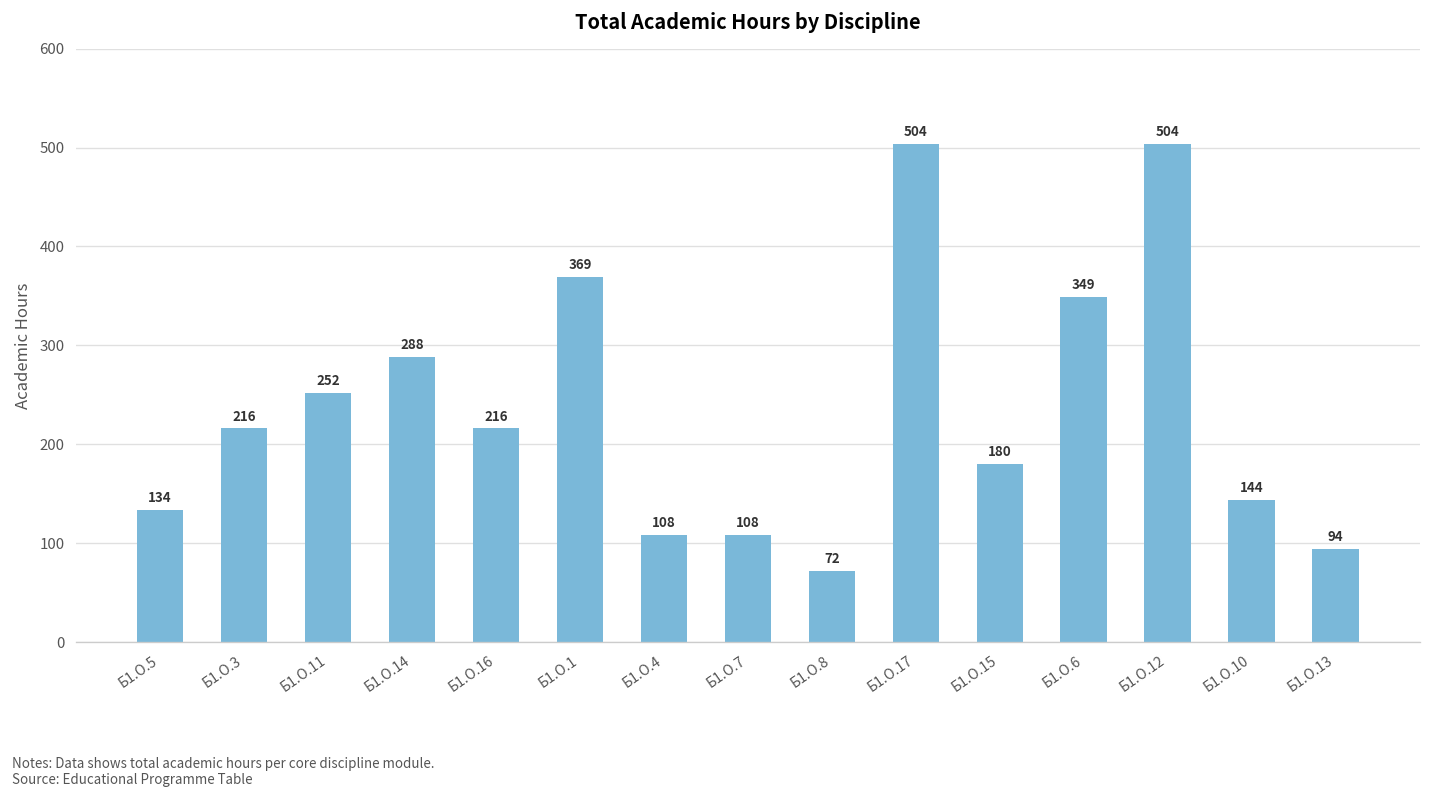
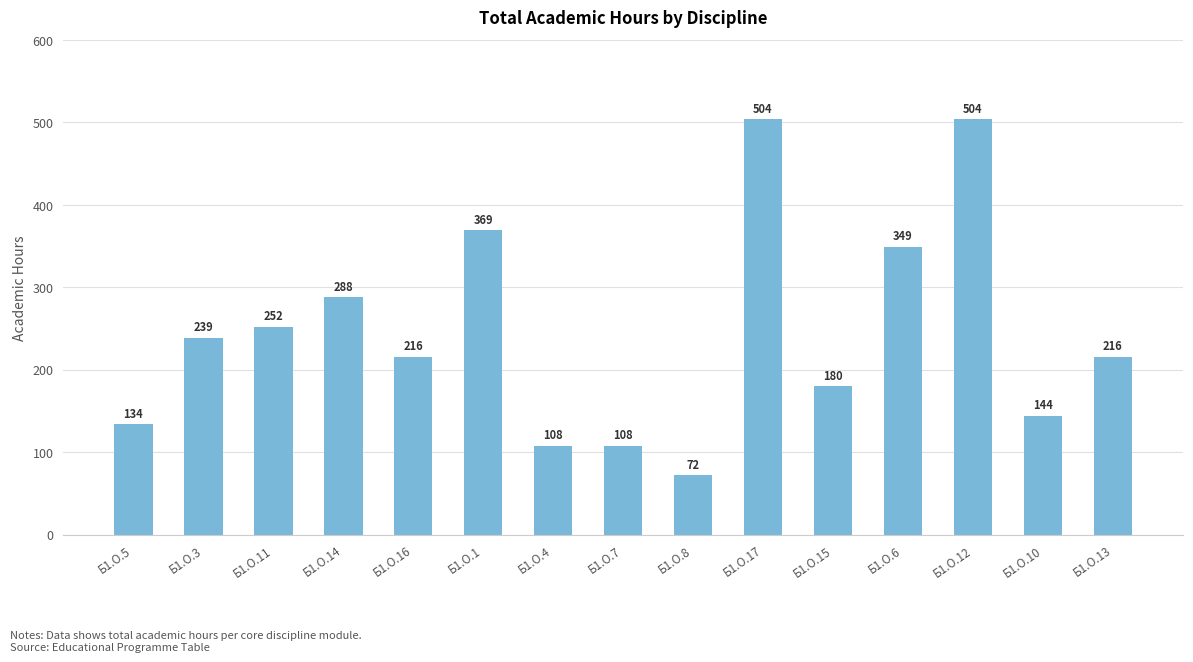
  {
    "Б1.О.5": 134,
-   "Б1.О.3": 216,
+   "Б1.О.3": 239,
    "Б1.О.11": 252,
    "Б1.О.14": 288,
    "Б1.О.16": 216,
    "Б1.О.1": 369,
    "Б1.О.4": 108,
    "Б1.О.7": 108,
    "Б1.О.8": 72,
    "Б1.О.17": 504,
    "Б1.О.15": 180,
    "Б1.О.6": 349,
    "Б1.О.12": 504,
    "Б1.О.10": 144,
-   "Б1.О.13": 94
+   "Б1.О.13": 216
  }
